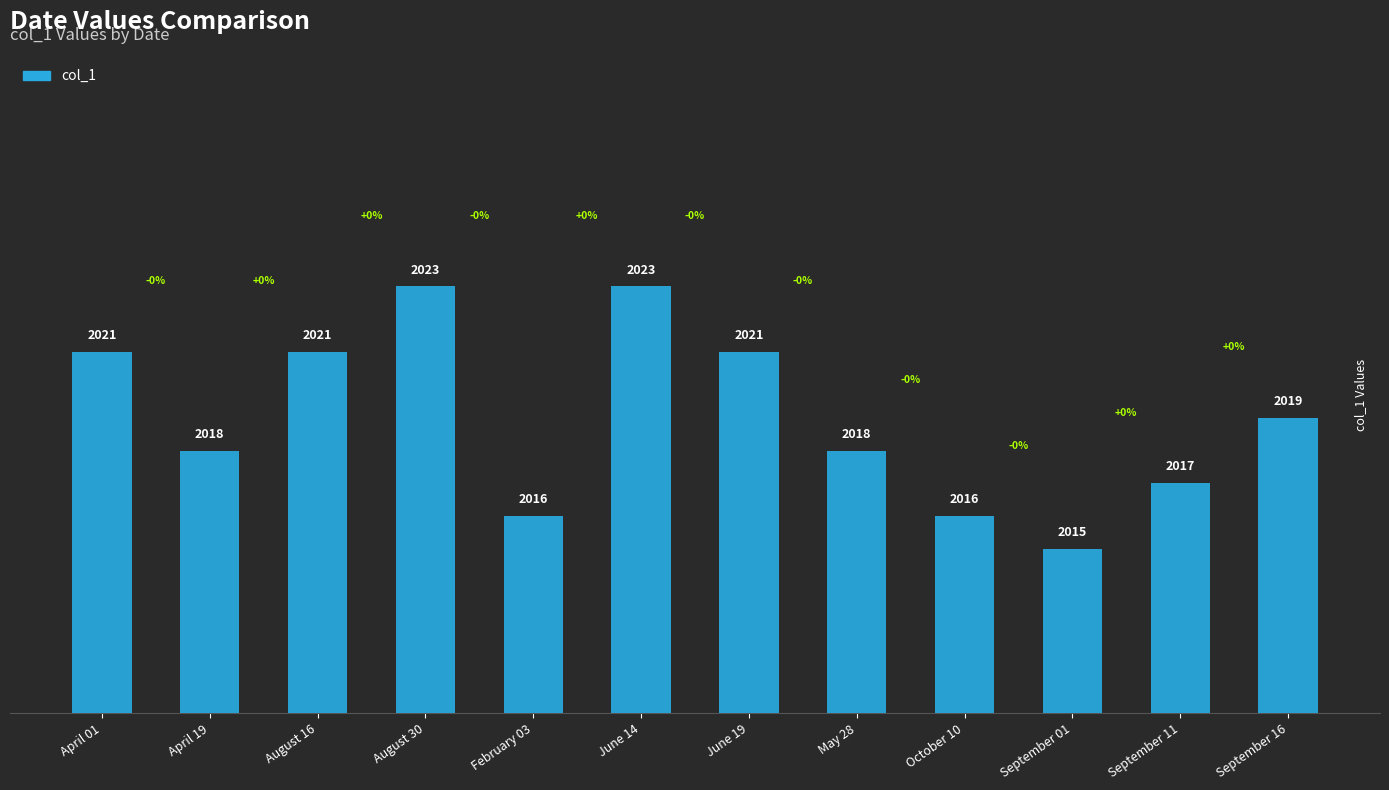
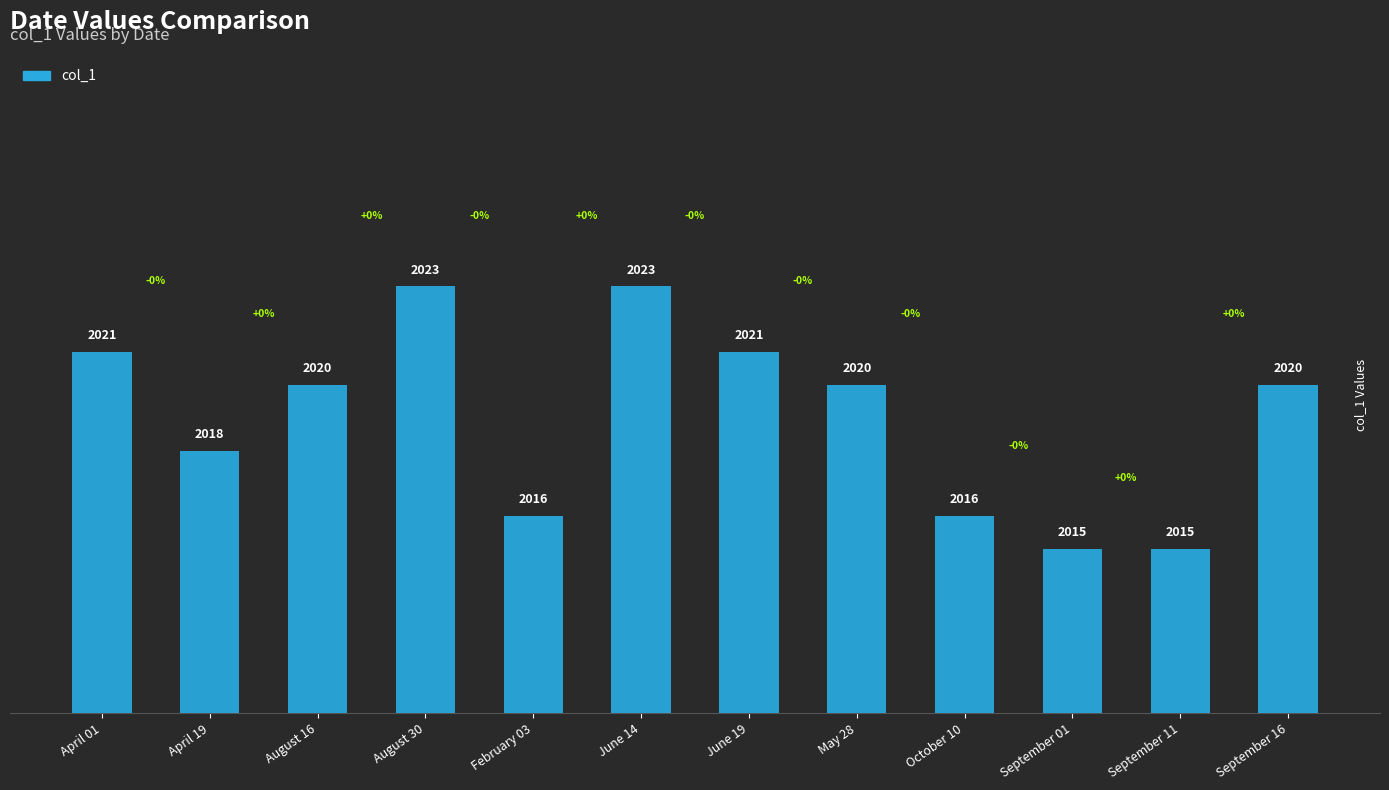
  {
    "April 01": 2021,
    "April 19": 2018,
-   "August 16": 2021,
+   "August 16": 2020,
    "August 30": 2023,
    "February 03": 2016,
    "June 14": 2023,
    "June 19": 2021,
-   "May 28": 2018,
+   "May 28": 2020,
    "October 10": 2016,
    "September 01": 2015,
-   "September 11": 2017,
-   "September 16": 2019
+   "September 11": 2015,
+   "September 16": 2020
  }
